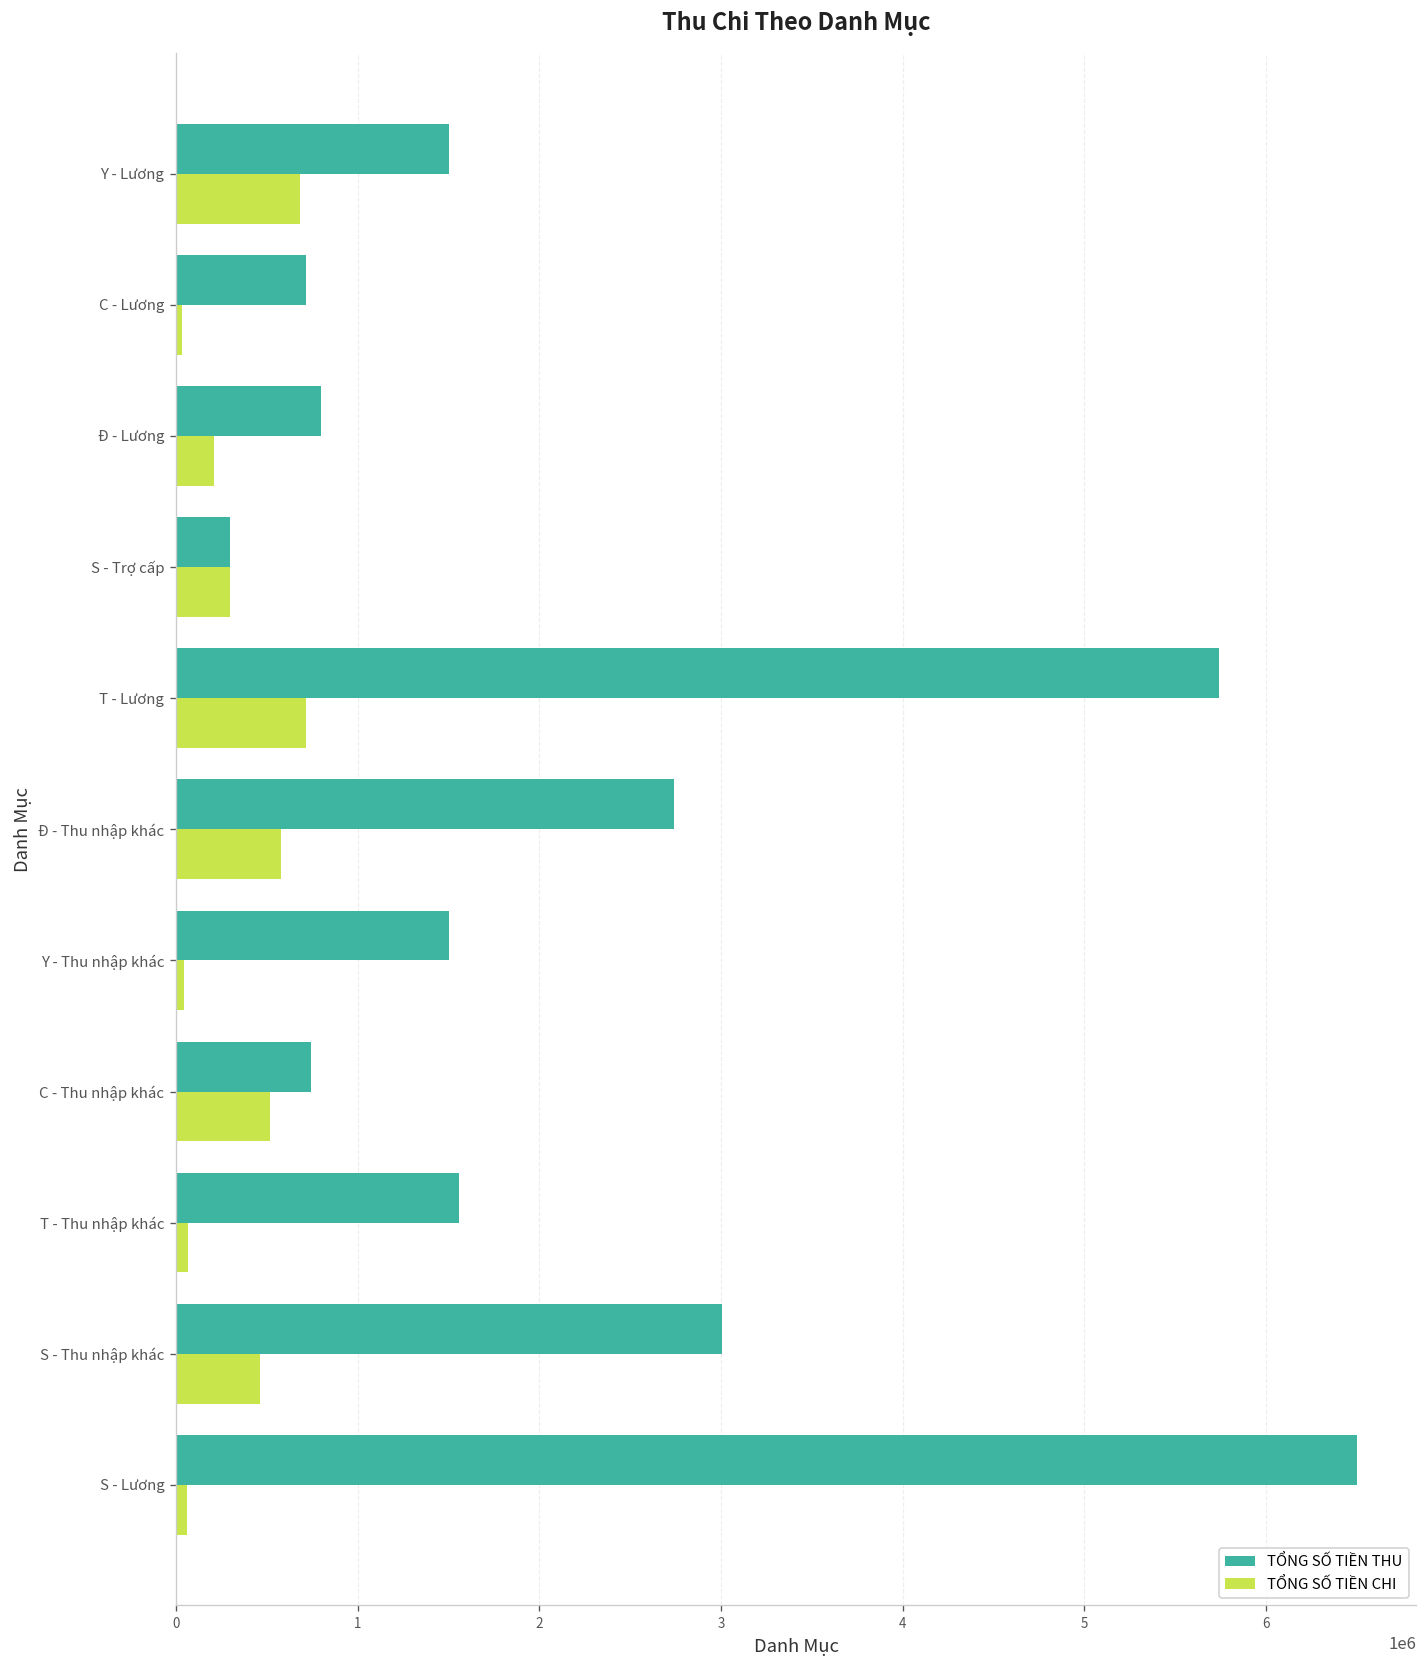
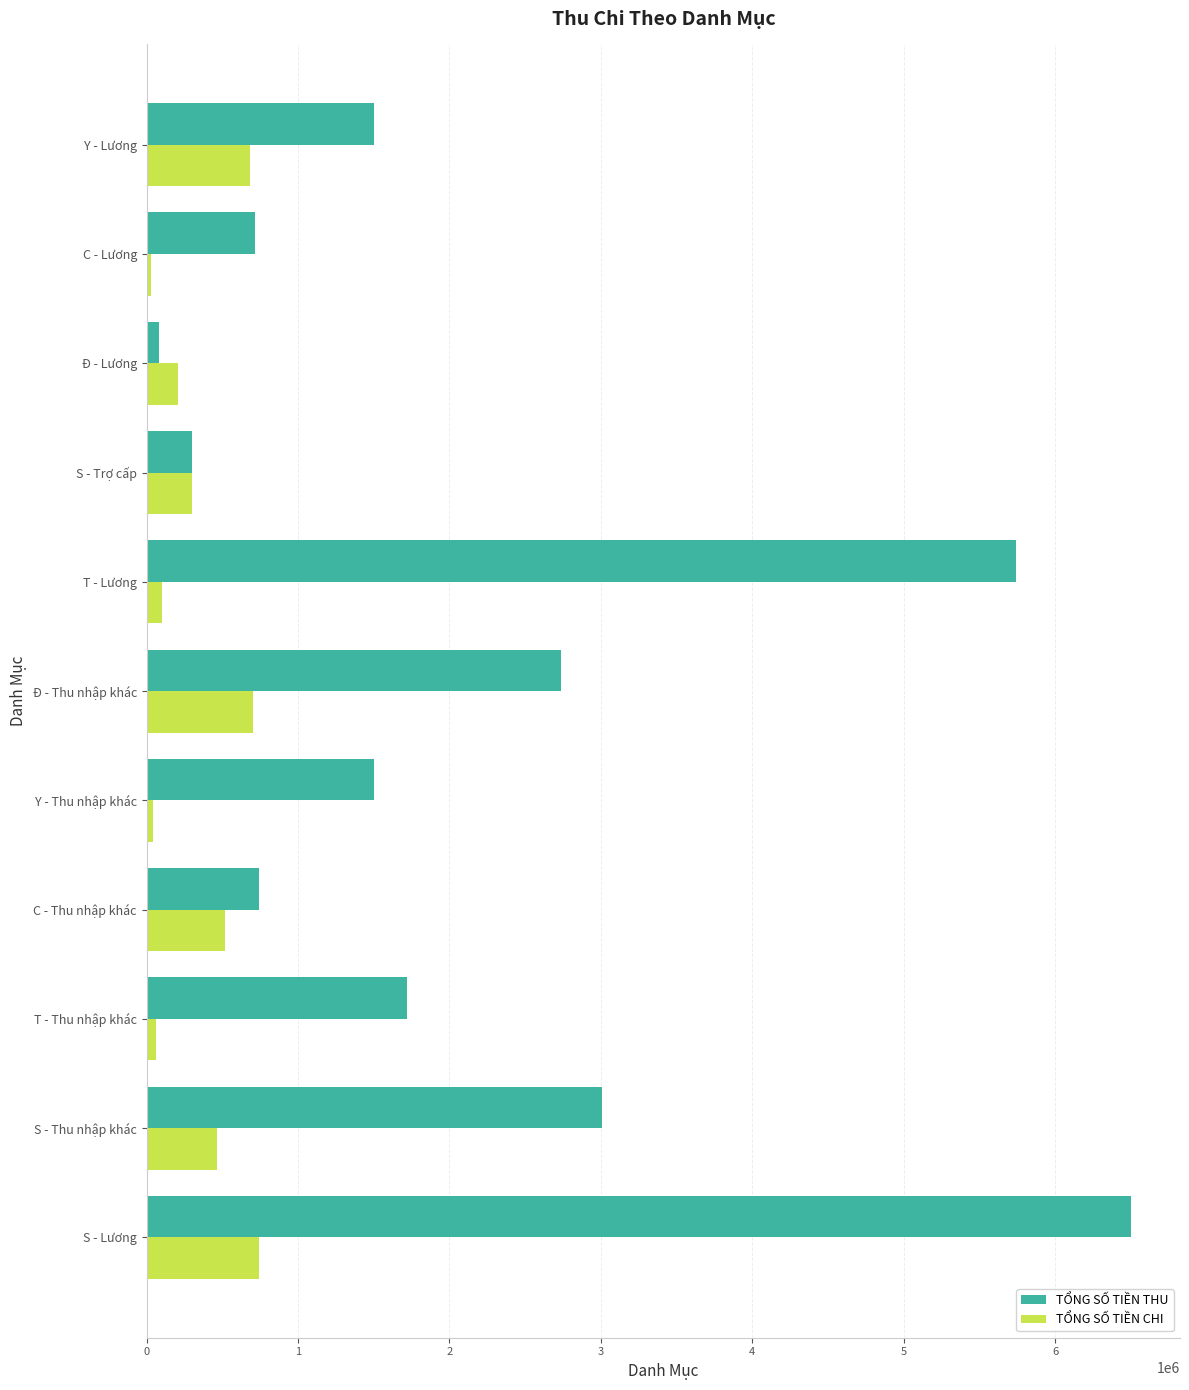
  {
    "TỔNG SỐ TIỀN THU": {
      "Y - Lương": 1500000,
      "C - Lương": 720000,
-     "Đ - Lương": 800000,
+     "Đ - Lương": 80000,
      "S - Trợ cấp": 300000,
      "T - Lương": 5740000,
      "Đ - Thu nhập khác": 2740000,
      "Y - Thu nhập khác": 1500000,
      "C - Thu nhập khác": 750000,
-     "T - Thu nhập khác": 1560000,
+     "T - Thu nhập khác": 1720000,
      "S - Thu nhập khác": 3010000,
      "S - Lương": 6500000
    },
    "TỔNG SỐ TIỀN CHI": {
      "Y - Lương": 680000,
      "C - Lương": 30000,
      "Đ - Lương": 210000,
      "S - Trợ cấp": 300000,
-     "T - Lương": 710000,
-     "Đ - Thu nhập khác": 580000,
+     "T - Lương": 100000,
+     "Đ - Thu nhập khác": 700000,
      "Y - Thu nhập khác": 50000,
      "C - Thu nhập khác": 520000,
      "T - Thu nhập khác": 70000,
      "S - Thu nhập khác": 460000,
-     "S - Lương": 60000
+     "S - Lương": 740000
    }
  }
